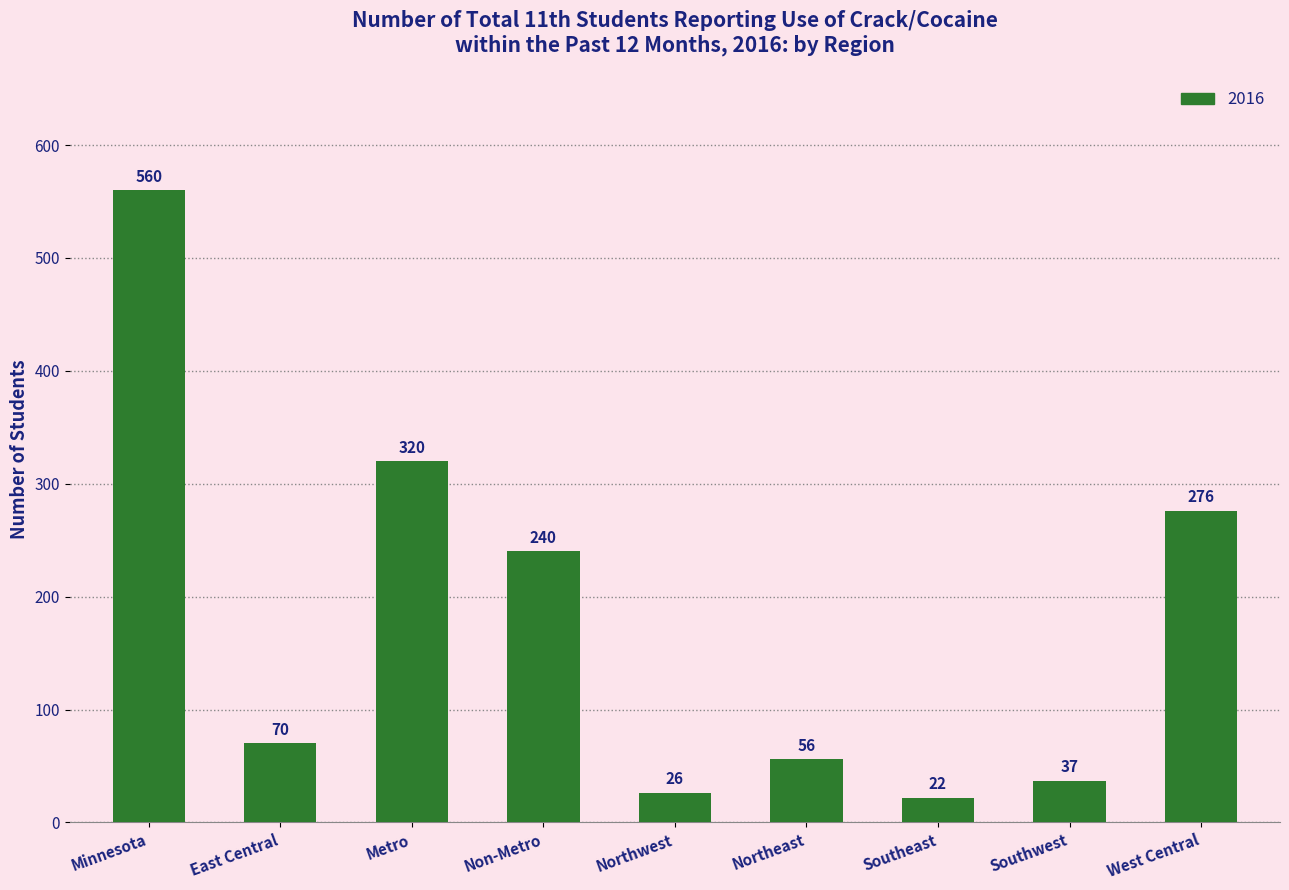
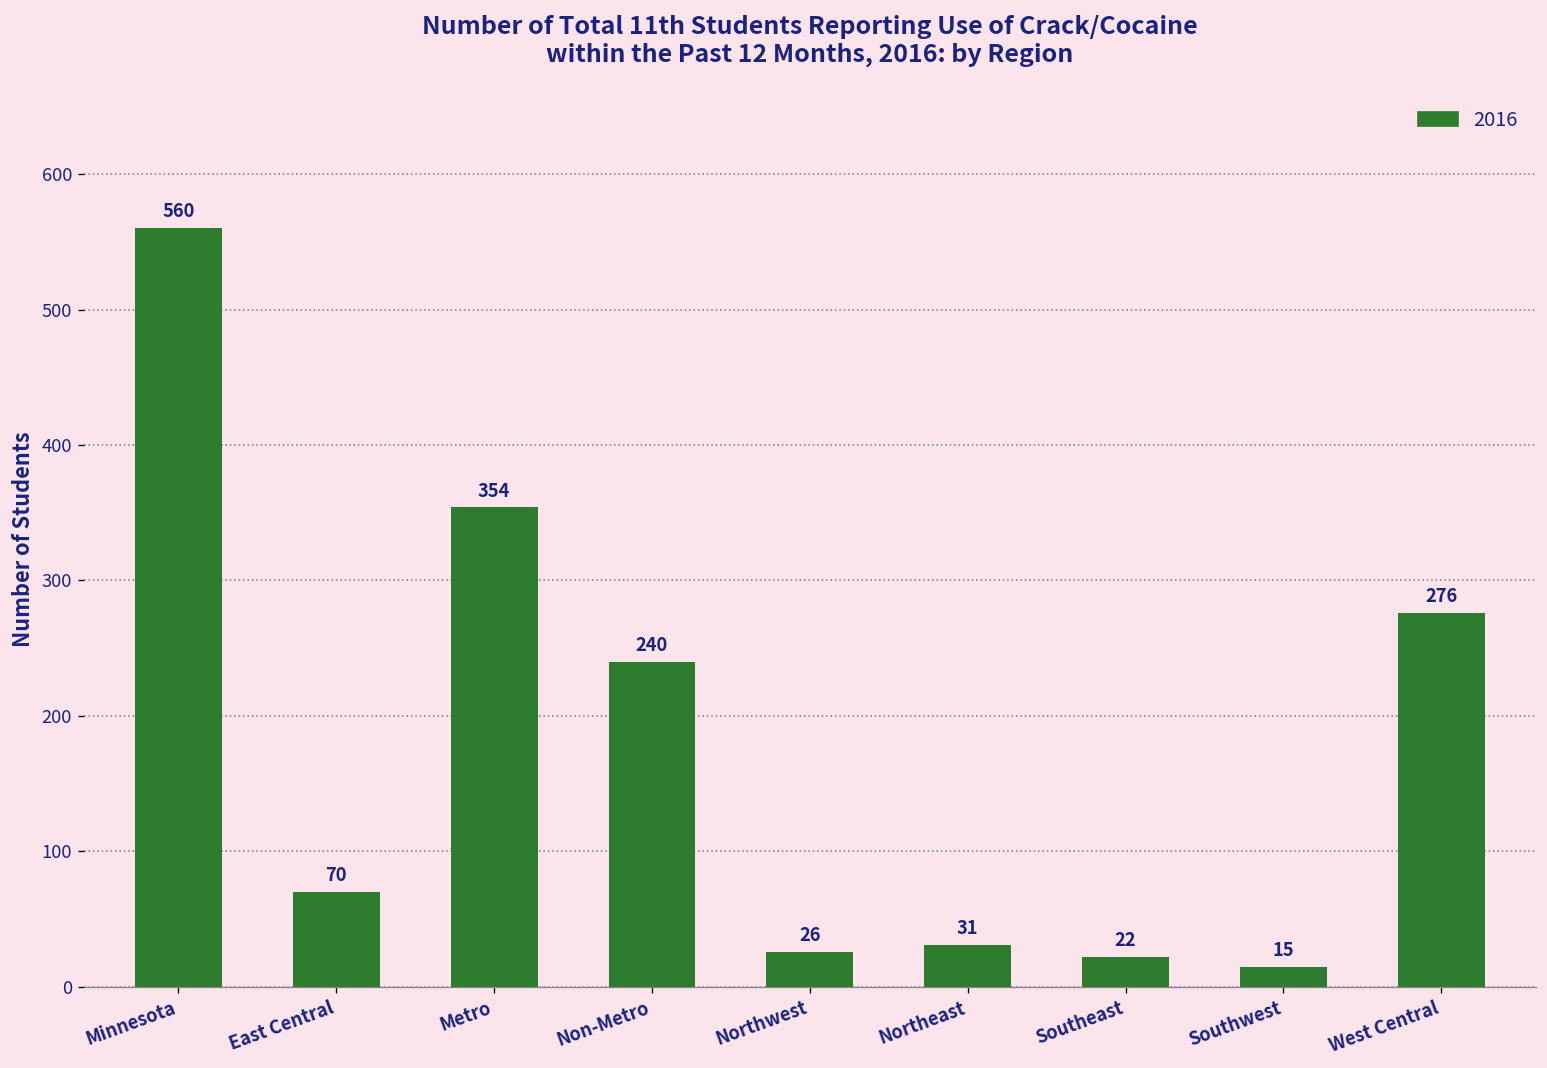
  {
    "Minnesota": 560,
    "East Central": 70,
-   "Metro": 320,
+   "Metro": 354,
    "Non-Metro": 240,
    "Northwest": 26,
-   "Northeast": 56,
+   "Northeast": 31,
    "Southeast": 22,
-   "Southwest": 37,
+   "Southwest": 15,
    "West Central": 276
  }
